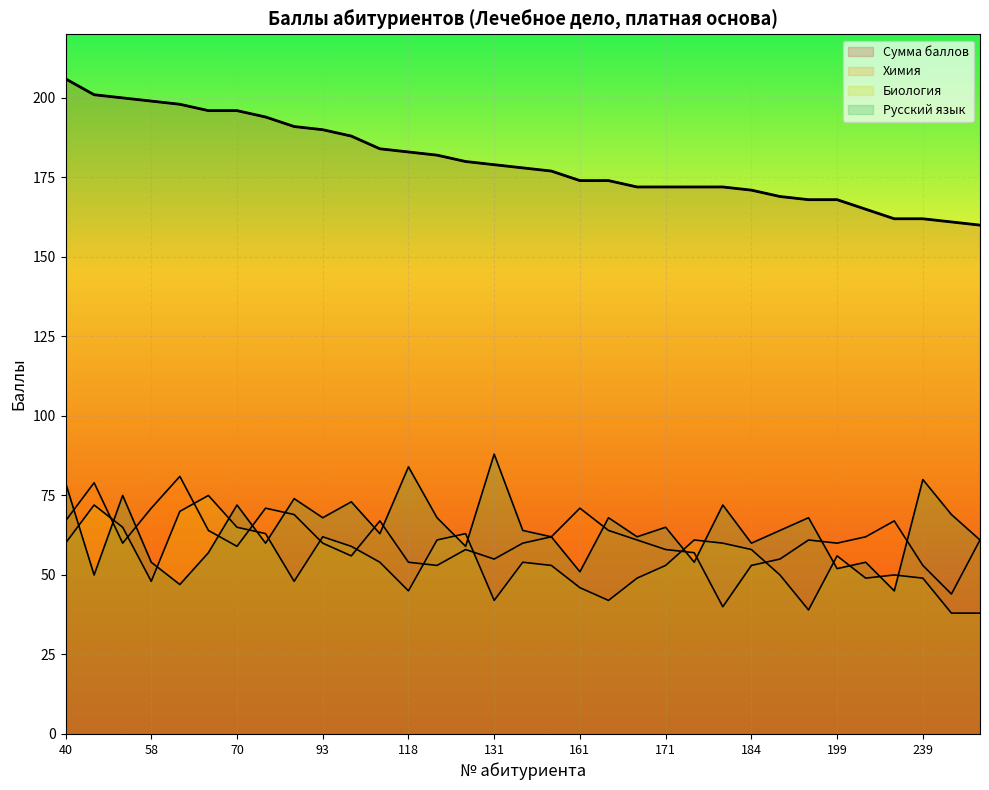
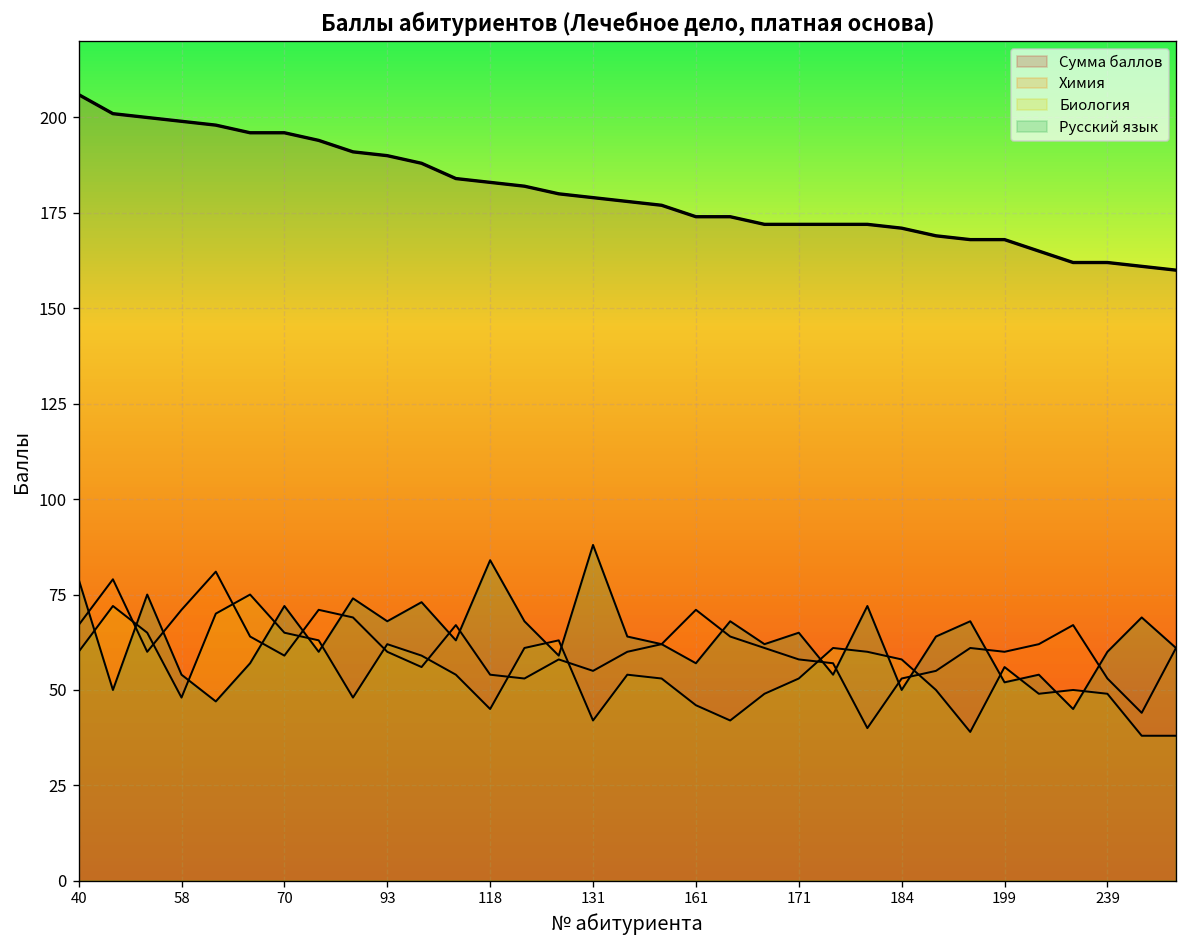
  {
    "Русский язык": {
      "40": 79,
      "58": 54,
      "70": 72,
      "93": 68,
      "118": 84,
      "131": 88,
-     "161": 51,
+     "161": 57,
      "171": 65,
-     "184": 60,
+     "184": 50,
      "199": 52,
-     "239": 80
+     "239": 60
    }
  }
